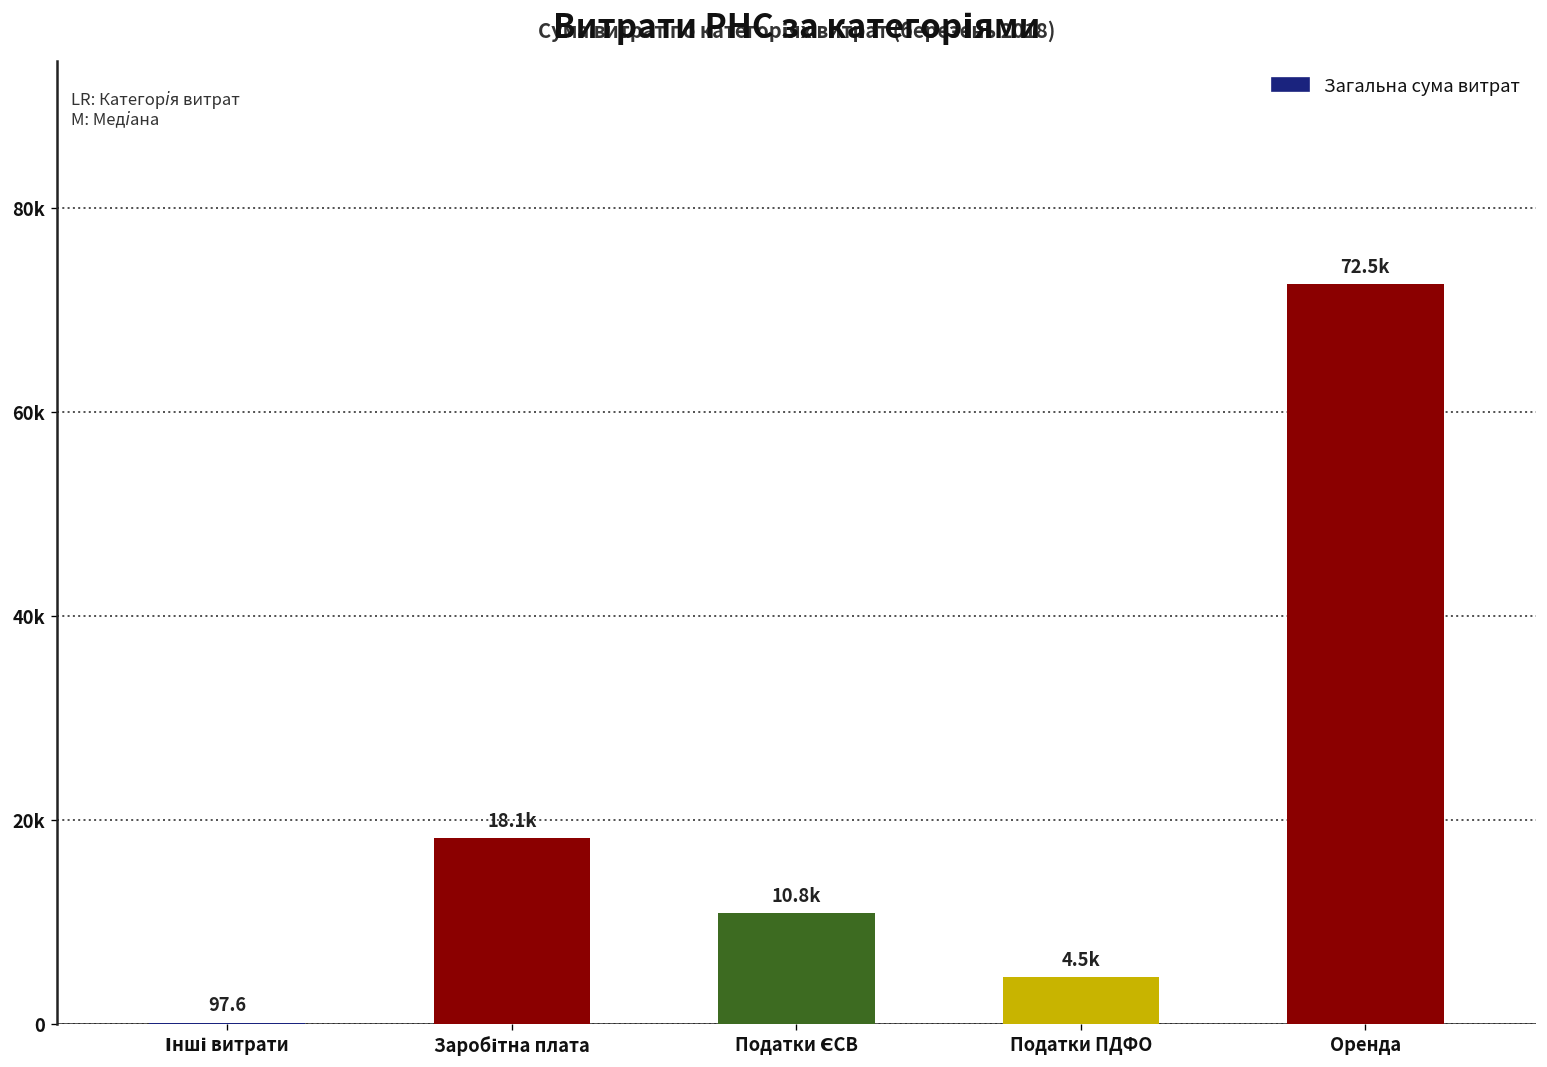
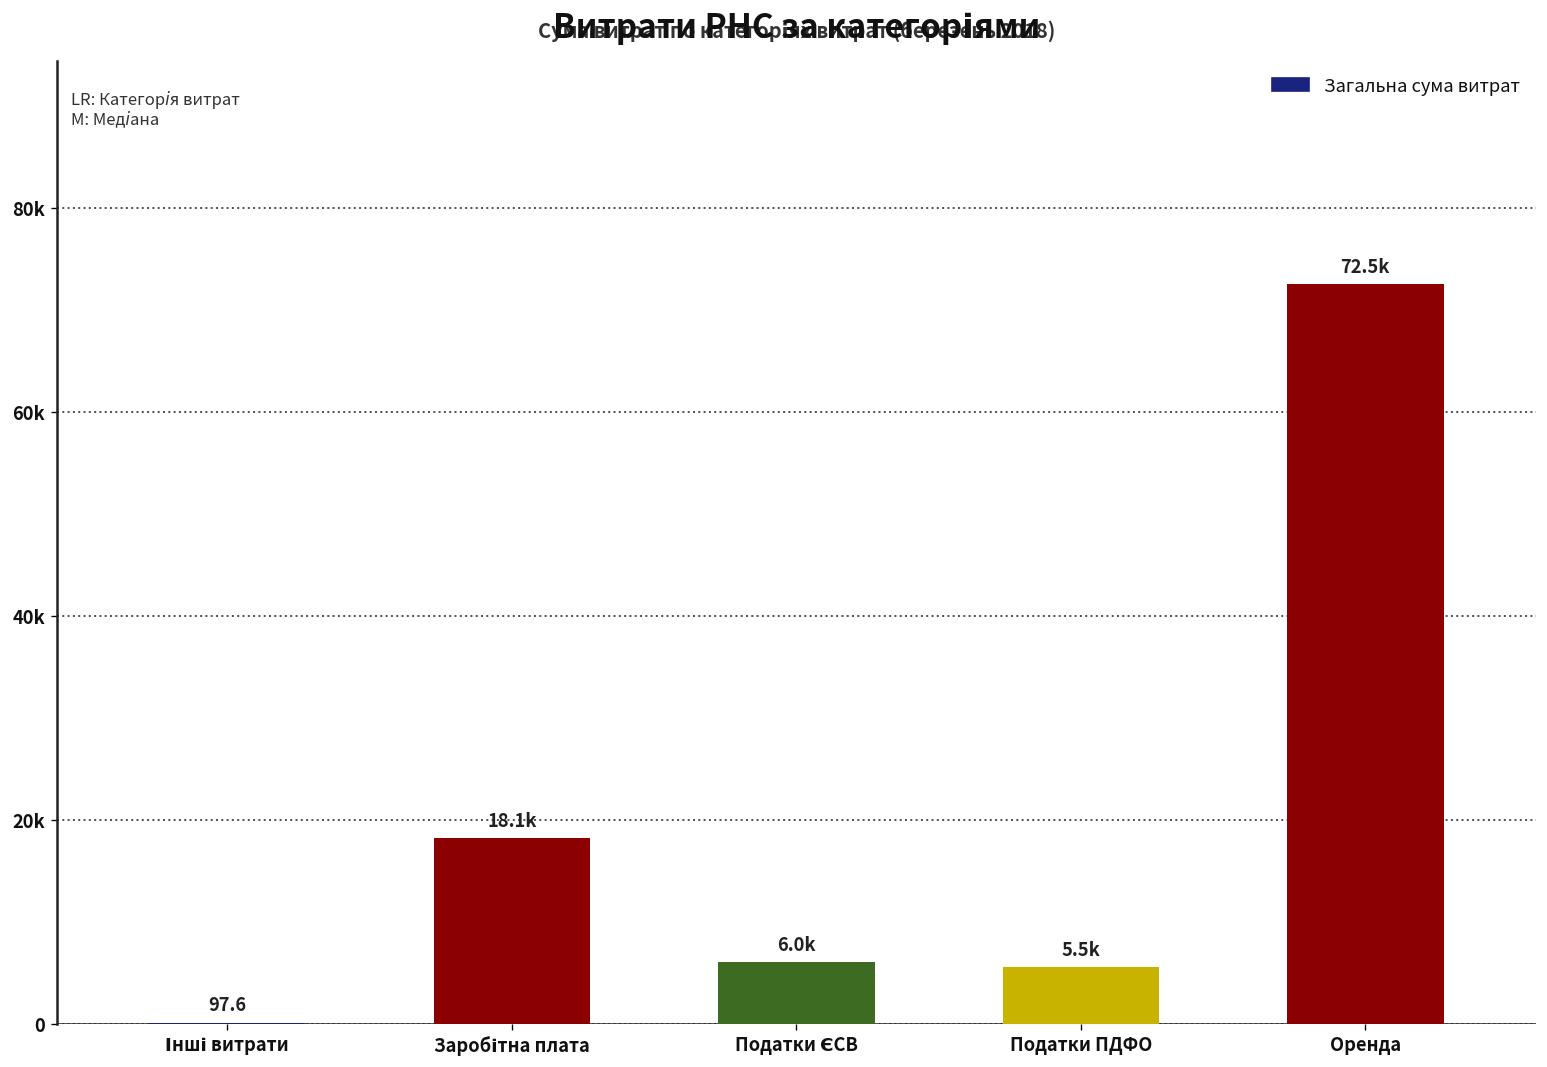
  {
    "Інші витрати": "97.6",
    "Заробітна плата": "18.1k",
-   "Податки ЄСВ": "10.8k",
-   "Податки ПДФО": "4.5k",
+   "Податки ЄСВ": "6.0k",
+   "Податки ПДФО": "5.5k",
    "Оренда": "72.5k"
  }
